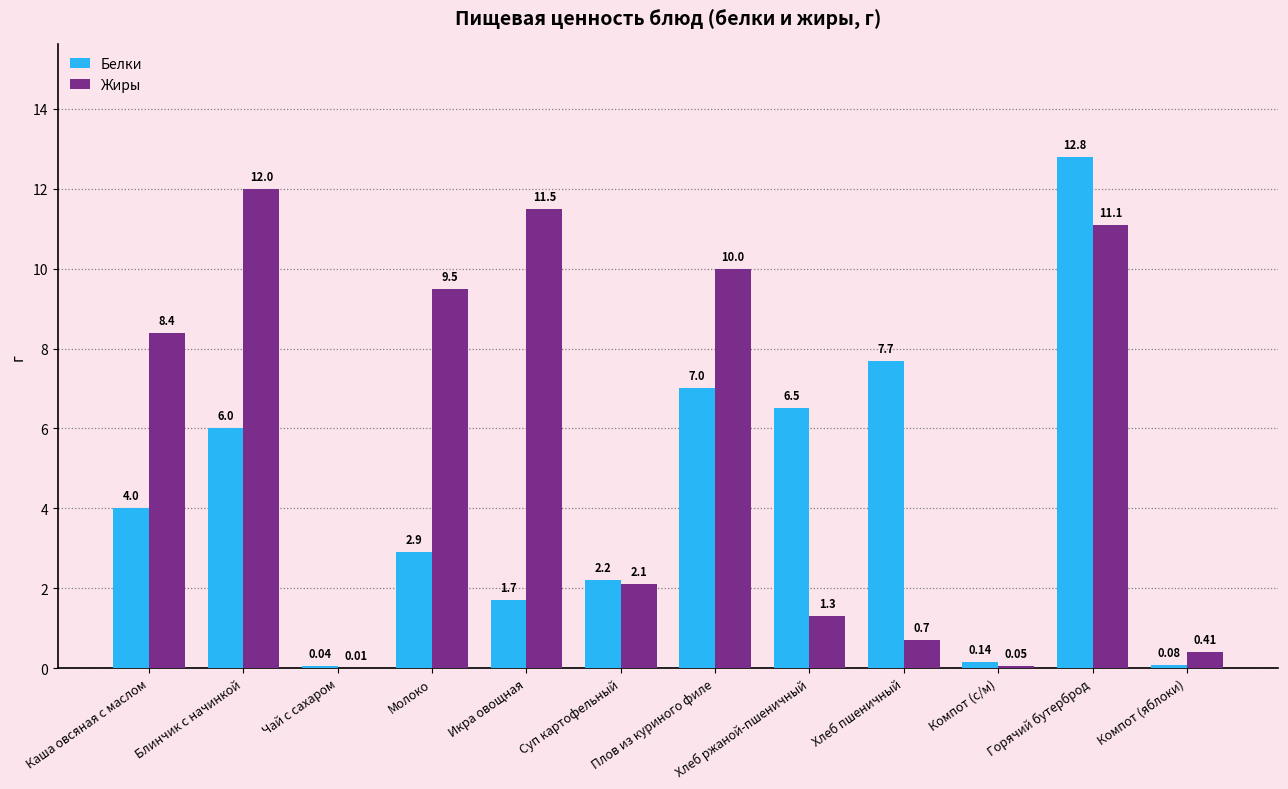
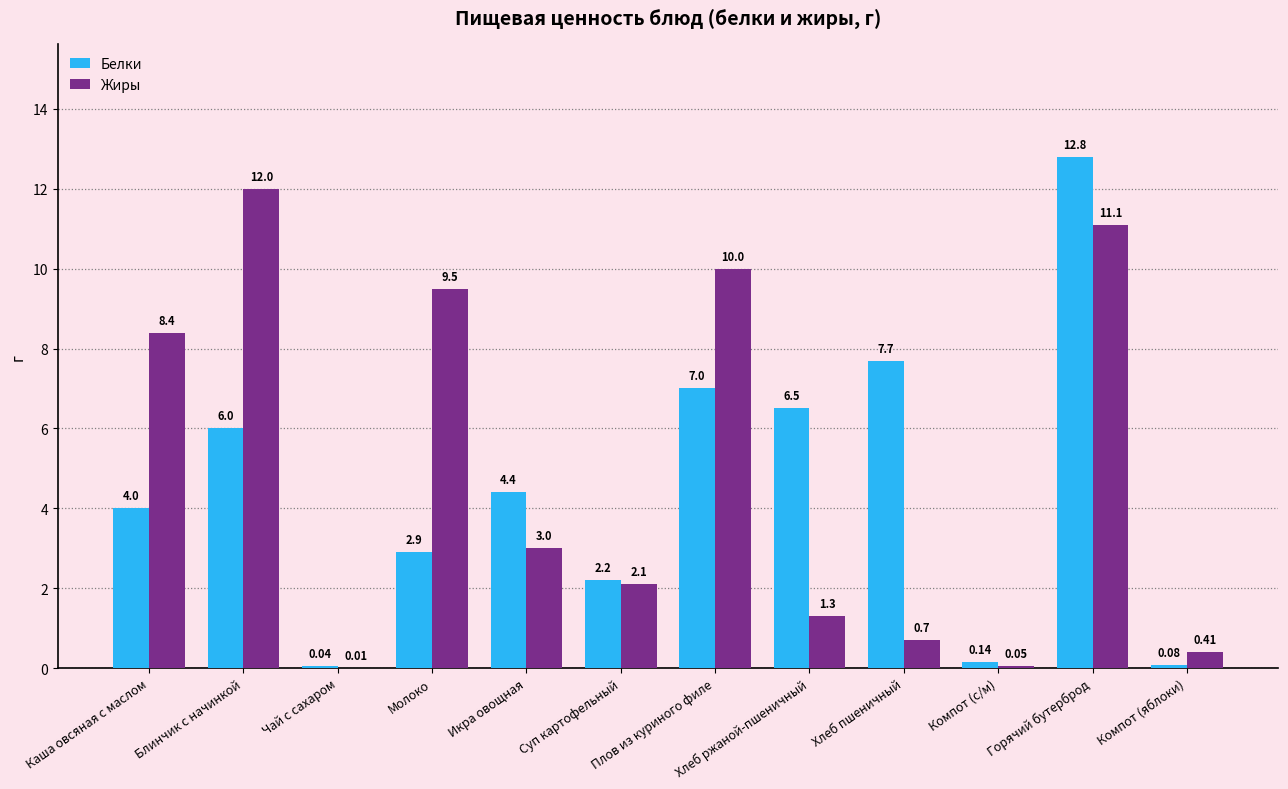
  {
    "Белки": {
      "Каша овсяная с маслом": 4.0,
      "Блинчик с начинкой": 6.0,
      "Чай с сахаром": 0.04,
      "Молоко": 2.9,
-     "Икра овощная": 1.7,
+     "Икра овощная": 4.4,
      "Суп картофельный": 2.2,
      "Плов из куриного филе": 7.0,
      "Хлеб ржаной-пшеничный": 6.5,
      "Хлеб пшеничный": 7.7,
      "Компот (с/м)": 0.14,
      "Горячий бутерброд": 12.8,
      "Компот (яблоки)": 0.08
    },
    "Жиры": {
      "Каша овсяная с маслом": 8.4,
      "Блинчик с начинкой": 12.0,
      "Чай с сахаром": 0.01,
      "Молоко": 9.5,
-     "Икра овощная": 11.5,
+     "Икра овощная": 3.0,
      "Суп картофельный": 2.1,
      "Плов из куриного филе": 10.0,
      "Хлеб ржаной-пшеничный": 1.3,
      "Хлеб пшеничный": 0.7,
      "Компот (с/м)": 0.05,
      "Горячий бутерброд": 11.1,
      "Компот (яблоки)": 0.41
    }
  }
